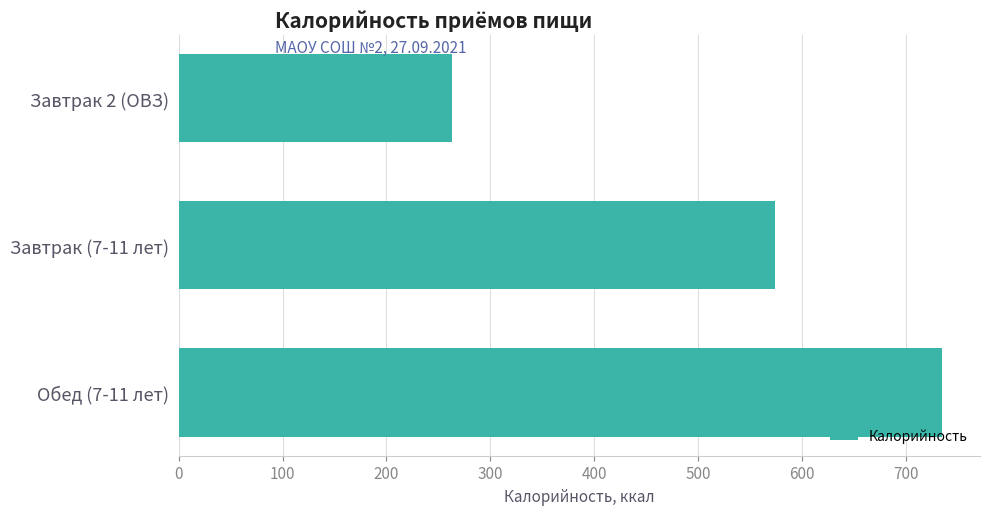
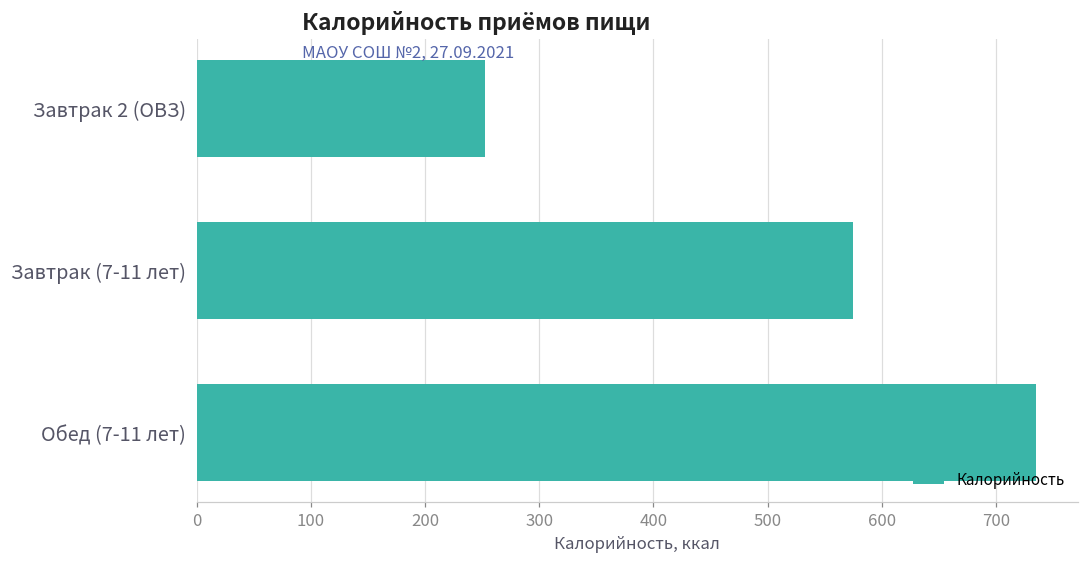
  {
-   "Завтрак 2 (ОВЗ)": 263,
+   "Завтрак 2 (ОВЗ)": 252,
    "Завтрак (7-11 лет)": 574,
    "Обед (7-11 лет)": 735
  }
